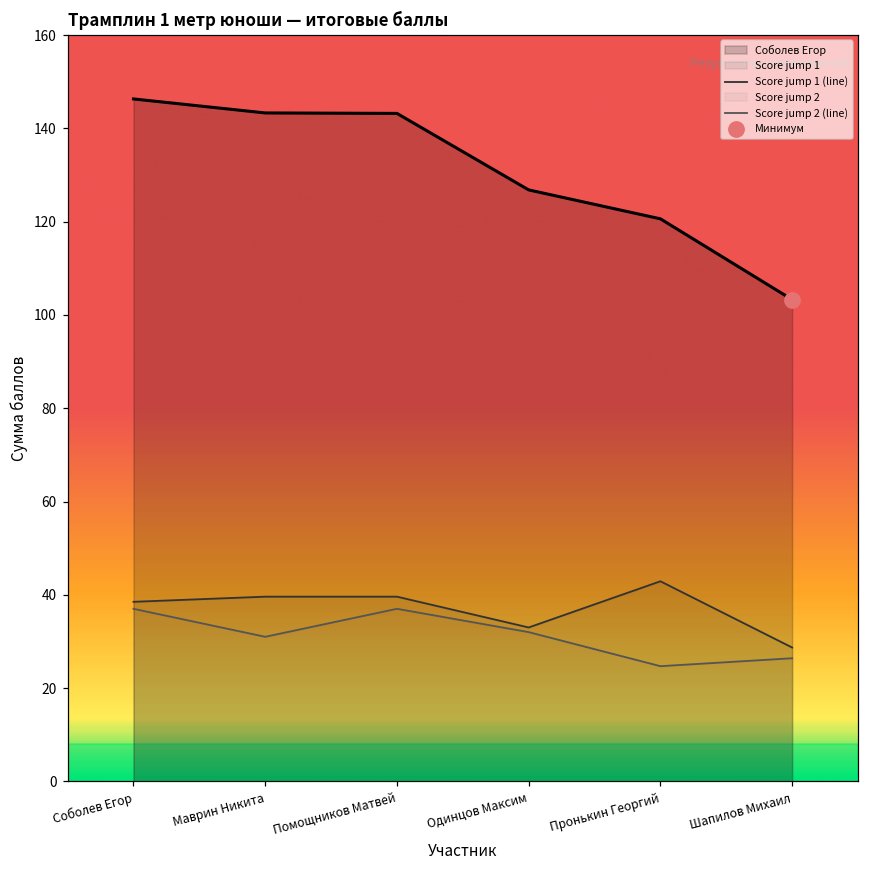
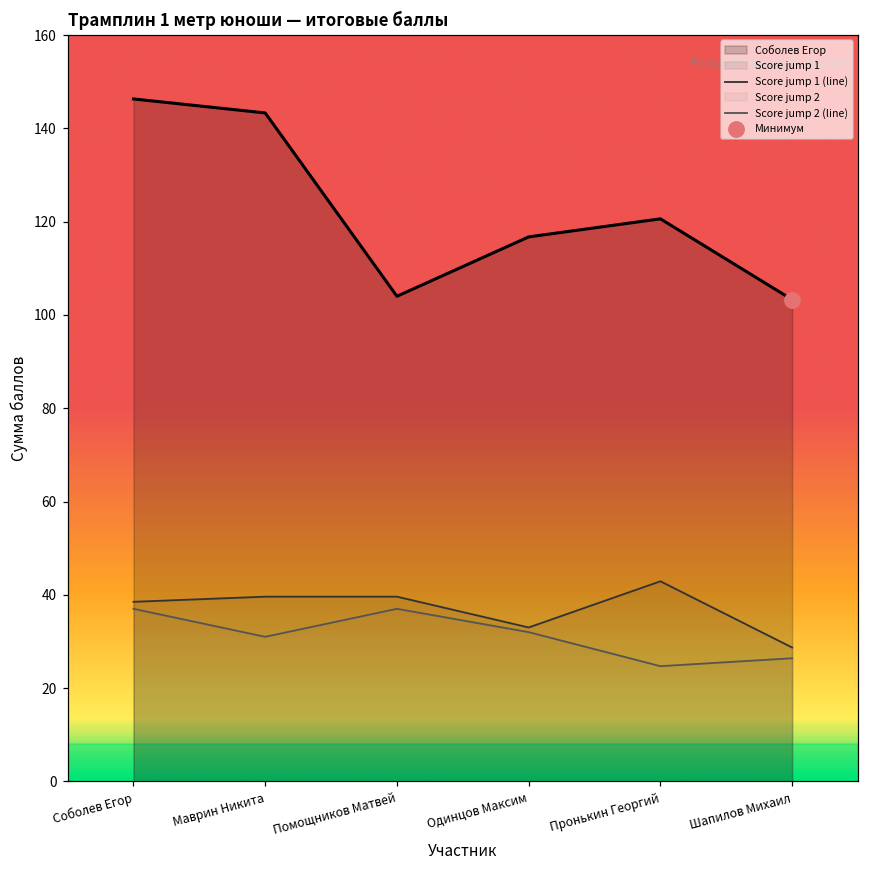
  {
    "Соболев Егор": {
      "Соболев Егор": 146,
      "Маврин Никита": 143,
-     "Помощников Матвей": 143,
-     "Одинцов Максим": 127,
+     "Помощников Матвей": 104,
+     "Одинцов Максим": 117,
      "Пронькин Георгий": 121
    }
  }
